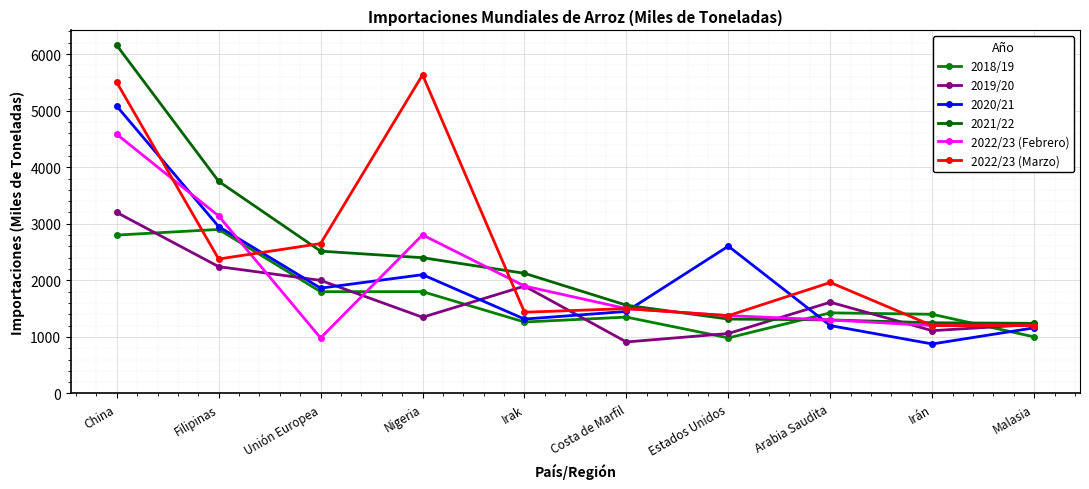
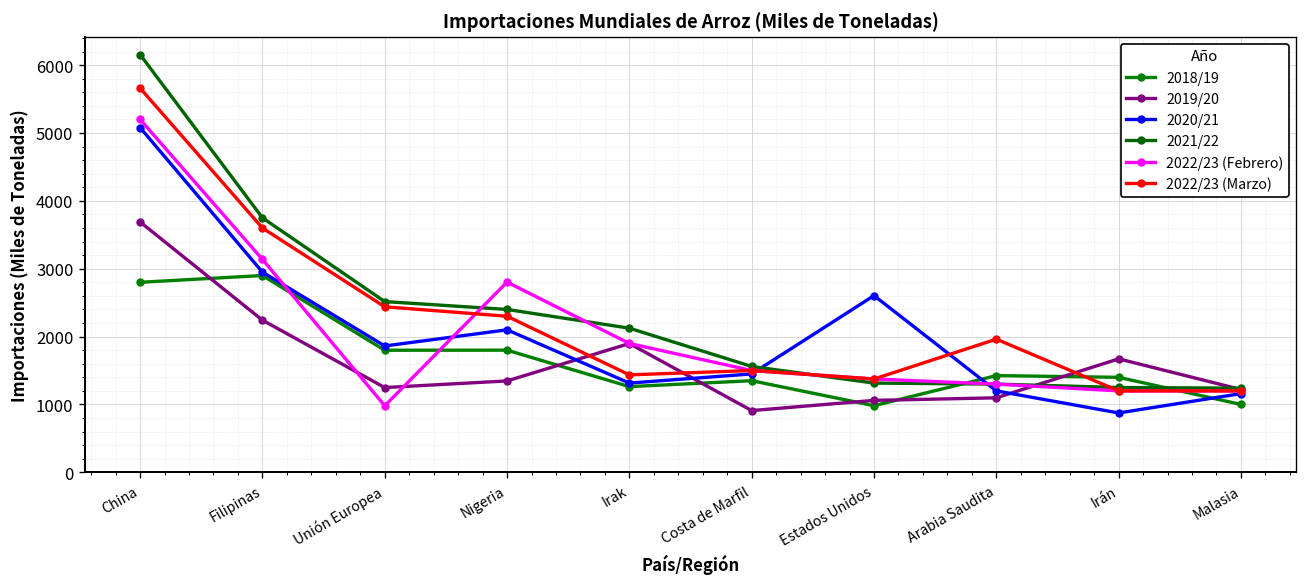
  {
    "2019/20": {
-     "China": 3200,
+     "China": 3700,
      "Filipinas": 2200,
-     "Unión Europea": 2000,
+     "Unión Europea": 1200,
      "Nigeria": 1300,
      "Costa de Marfil": 900,
      "Estados Unidos": 1100,
-     "Arabia Saudita": 1600,
-     "Irán": 1100
+     "Arabia Saudita": 1100,
+     "Irán": 1700
    },
    "2020/21": {
      "China": 5100,
      "Filipinas": 3000,
      "Unión Europea": 1900,
      "Nigeria": 2100,
      "Irak": 1300,
      "Costa de Marfil": 1500,
      "Estados Unidos": 2600,
      "Arabia Saudita": 1200,
      "Irán": 900
    },
    "2022/23 (Febrero)": {
-     "China": 4600,
+     "China": 5200,
      "Filipinas": 3100,
      "Unión Europea": 1000,
      "Nigeria": 2800
    },
    "2022/23 (Marzo)": {
-     "China": 5500,
-     "Filipinas": 2400,
-     "Unión Europea": 2700,
-     "Nigeria": 5600,
+     "China": 5700,
+     "Filipinas": 3600,
+     "Unión Europea": 2400,
+     "Nigeria": 2300,
      "Irak": 1400,
      "Arabia Saudita": 2000
    }
  }
